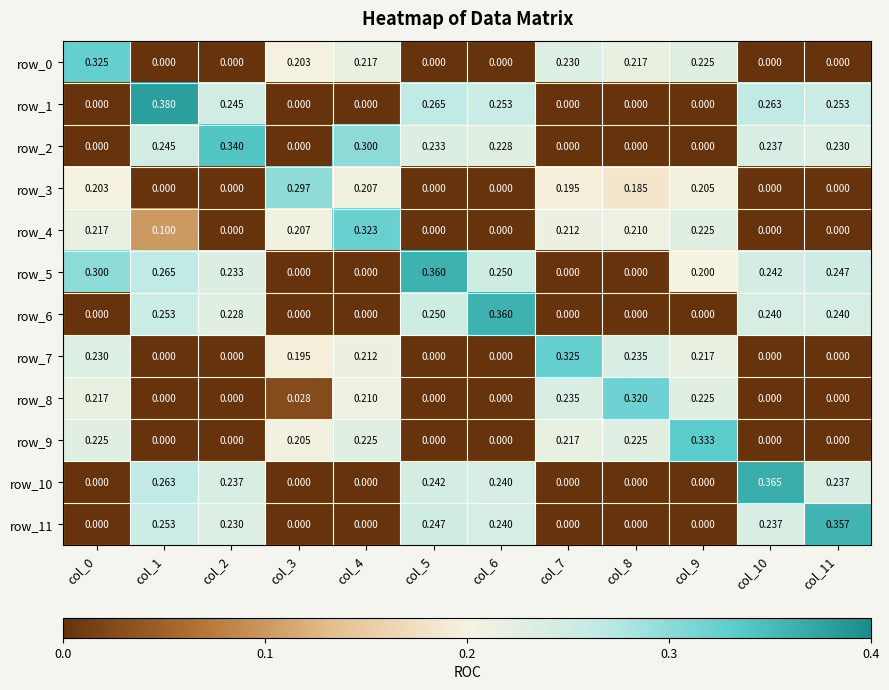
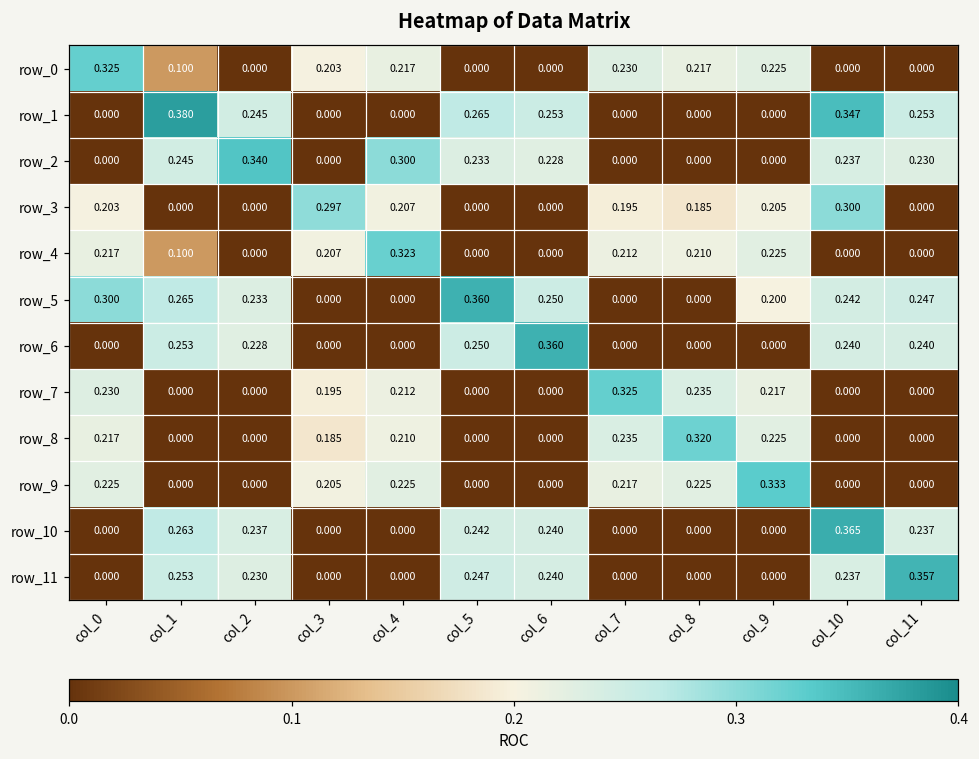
  {
    "row_0": {
      "col_0": 0.325,
-     "col_1": 0.000,
+     "col_1": 0.100,
      "col_2": 0.000,
      "col_3": 0.203,
      "col_4": 0.217,
      "col_5": 0.000,
      "col_6": 0.000,
      "col_7": 0.230,
      "col_8": 0.217,
      "col_9": 0.225,
      "col_10": 0.000,
      "col_11": 0.000
    },
    "row_1": {
      "col_0": 0.000,
      "col_1": 0.380,
      "col_2": 0.245,
      "col_3": 0.000,
      "col_4": 0.000,
      "col_5": 0.265,
      "col_6": 0.253,
      "col_7": 0.000,
      "col_8": 0.000,
      "col_9": 0.000,
-     "col_10": 0.263,
+     "col_10": 0.347,
      "col_11": 0.253
    },
    "row_2": {
      "col_0": 0.000,
      "col_1": 0.245,
      "col_2": 0.340,
      "col_3": 0.000,
      "col_4": 0.300,
      "col_5": 0.233,
      "col_6": 0.228,
      "col_7": 0.000,
      "col_8": 0.000,
      "col_9": 0.000,
      "col_10": 0.237,
      "col_11": 0.230
    },
    "row_3": {
      "col_0": 0.203,
      "col_1": 0.000,
      "col_2": 0.000,
      "col_3": 0.297,
      "col_4": 0.207,
      "col_5": 0.000,
      "col_6": 0.000,
      "col_7": 0.195,
      "col_8": 0.185,
      "col_9": 0.205,
-     "col_10": 0.000,
+     "col_10": 0.300,
      "col_11": 0.000
    },
    "row_4": {
      "col_0": 0.217,
      "col_1": 0.100,
      "col_2": 0.000,
      "col_3": 0.207,
      "col_4": 0.323,
      "col_5": 0.000,
      "col_6": 0.000,
      "col_7": 0.212,
      "col_8": 0.210,
      "col_9": 0.225,
      "col_10": 0.000,
      "col_11": 0.000
    },
    "row_5": {
      "col_0": 0.300,
      "col_1": 0.265,
      "col_2": 0.233,
      "col_3": 0.000,
      "col_4": 0.000,
      "col_5": 0.360,
      "col_6": 0.250,
      "col_7": 0.000,
      "col_8": 0.000,
      "col_9": 0.200,
      "col_10": 0.242,
      "col_11": 0.247
    },
    "row_6": {
      "col_0": 0.000,
      "col_1": 0.253,
      "col_2": 0.228,
      "col_3": 0.000,
      "col_4": 0.000,
      "col_5": 0.250,
      "col_6": 0.360,
      "col_7": 0.000,
      "col_8": 0.000,
      "col_9": 0.000,
      "col_10": 0.240,
      "col_11": 0.240
    },
    "row_7": {
      "col_0": 0.230,
      "col_1": 0.000,
      "col_2": 0.000,
      "col_3": 0.195,
      "col_4": 0.212,
      "col_5": 0.000,
      "col_6": 0.000,
      "col_7": 0.325,
      "col_8": 0.235,
      "col_9": 0.217,
      "col_10": 0.000,
      "col_11": 0.000
    },
    "row_8": {
      "col_0": 0.217,
      "col_1": 0.000,
      "col_2": 0.000,
-     "col_3": 0.028,
+     "col_3": 0.185,
      "col_4": 0.210,
      "col_5": 0.000,
      "col_6": 0.000,
      "col_7": 0.235,
      "col_8": 0.320,
      "col_9": 0.225,
      "col_10": 0.000,
      "col_11": 0.000
    },
    "row_9": {
      "col_0": 0.225,
      "col_1": 0.000,
      "col_2": 0.000,
      "col_3": 0.205,
      "col_4": 0.225,
      "col_5": 0.000,
      "col_6": 0.000,
      "col_7": 0.217,
      "col_8": 0.225,
      "col_9": 0.333,
      "col_10": 0.000,
      "col_11": 0.000
    },
    "row_10": {
      "col_0": 0.000,
      "col_1": 0.263,
      "col_2": 0.237,
      "col_3": 0.000,
      "col_4": 0.000,
      "col_5": 0.242,
      "col_6": 0.240,
      "col_7": 0.000,
      "col_8": 0.000,
      "col_9": 0.000,
      "col_10": 0.365,
      "col_11": 0.237
    },
    "row_11": {
      "col_0": 0.000,
      "col_1": 0.253,
      "col_2": 0.230,
      "col_3": 0.000,
      "col_4": 0.000,
      "col_5": 0.247,
      "col_6": 0.240,
      "col_7": 0.000,
      "col_8": 0.000,
      "col_9": 0.000,
      "col_10": 0.237,
      "col_11": 0.357
    }
  }
